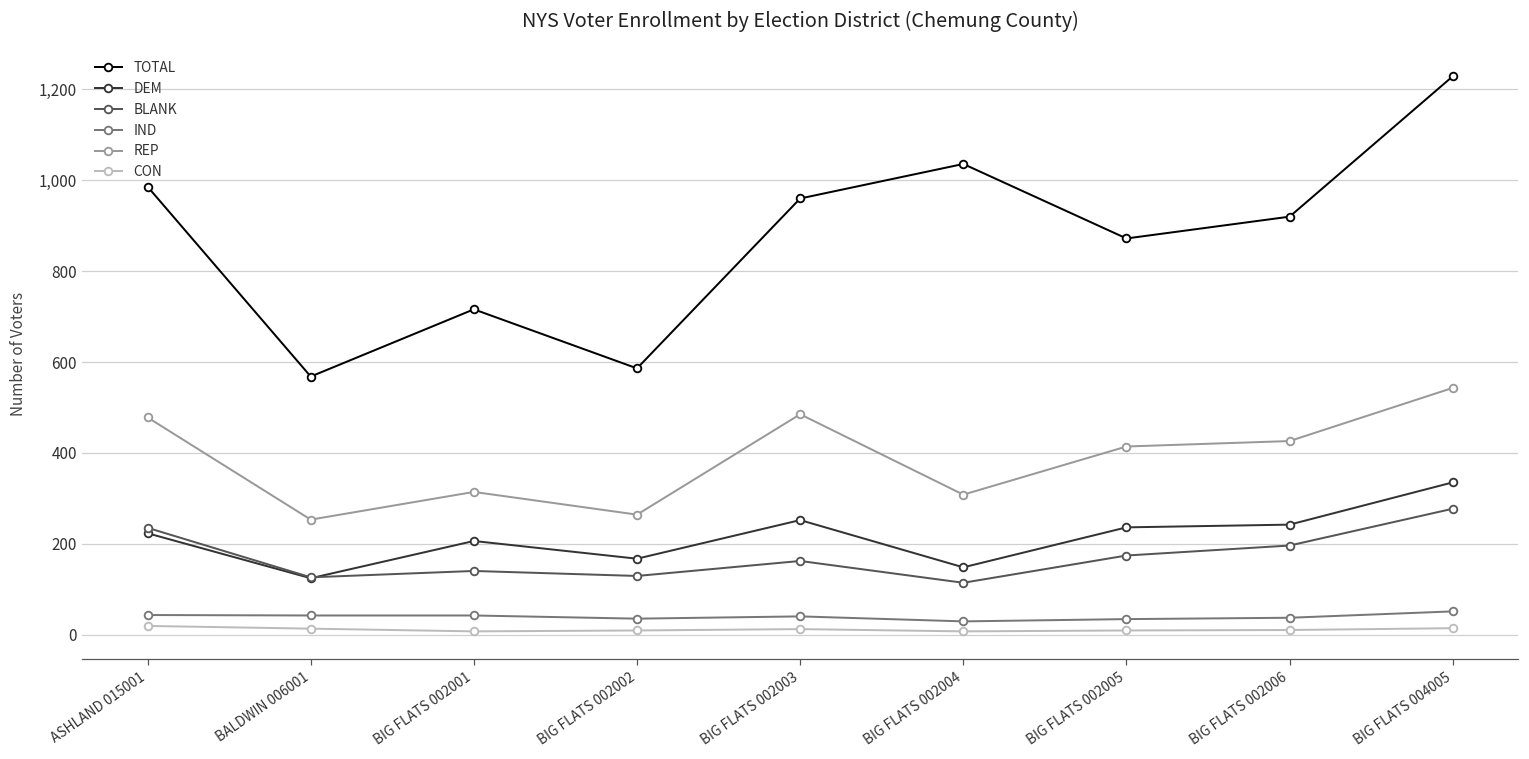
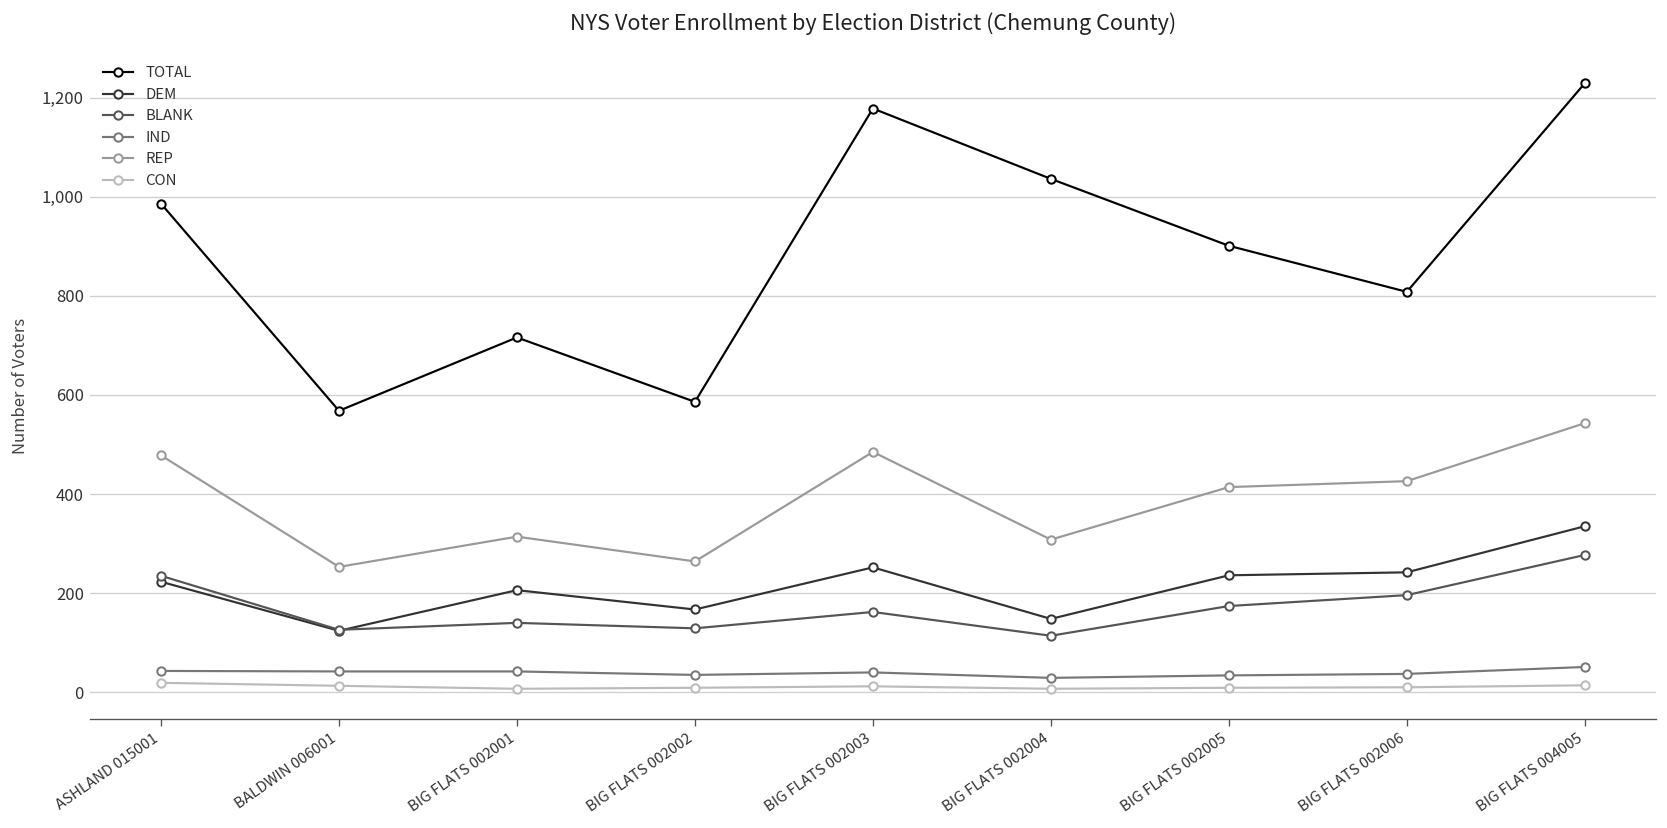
  {
    "TOTAL": {
      "ASHLAND 015001": "990",
      "BALDWIN 006001": "570",
      "BIG FLATS 002001": "720",
      "BIG FLATS 002002": "590",
-     "BIG FLATS 002003": "960",
+     "BIG FLATS 002003": "1,180",
      "BIG FLATS 002004": "1,040",
-     "BIG FLATS 002005": "870",
-     "BIG FLATS 002006": "920",
+     "BIG FLATS 002005": "900",
+     "BIG FLATS 002006": "810",
      "BIG FLATS 004005": "1,230"
    }
  }
